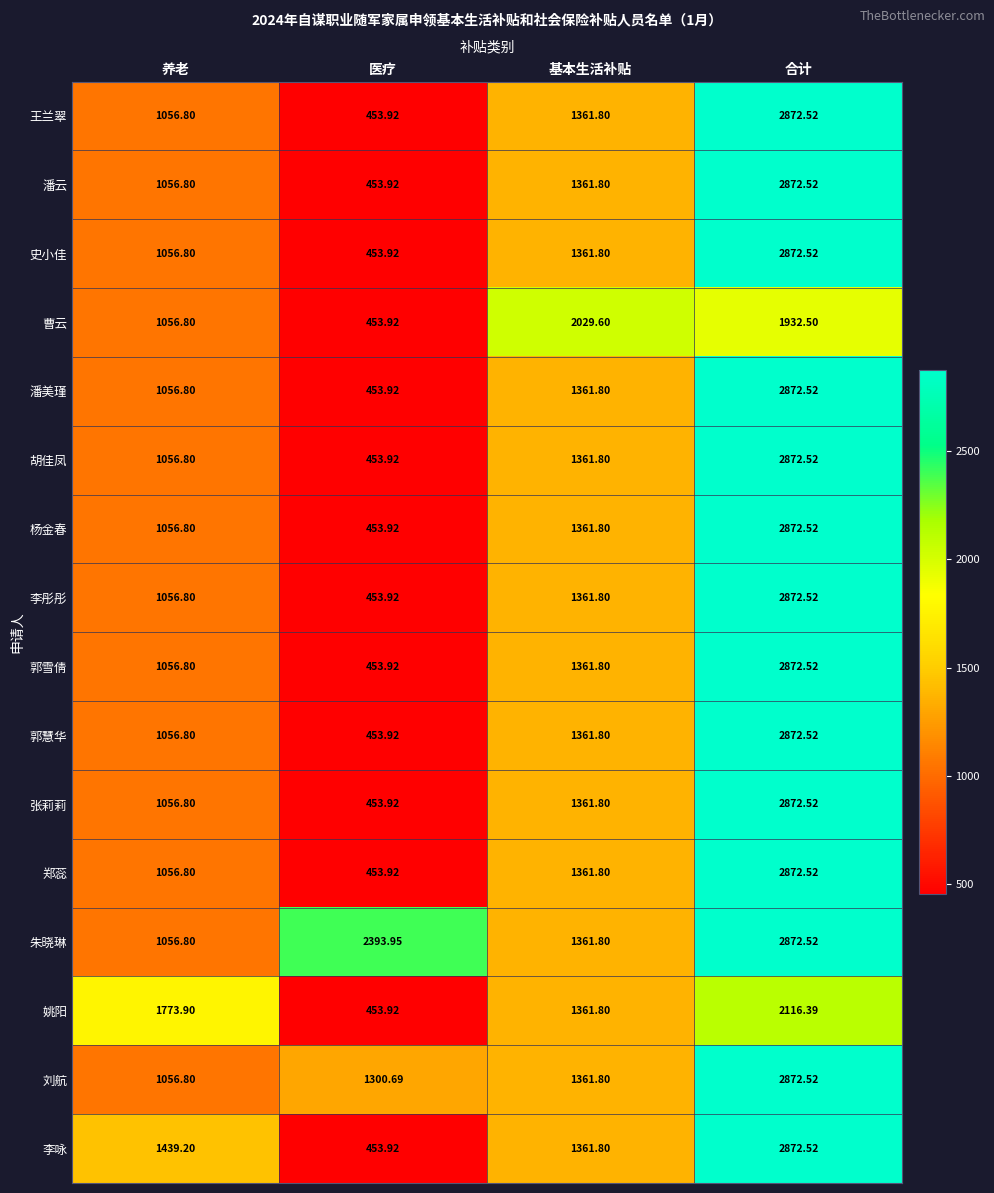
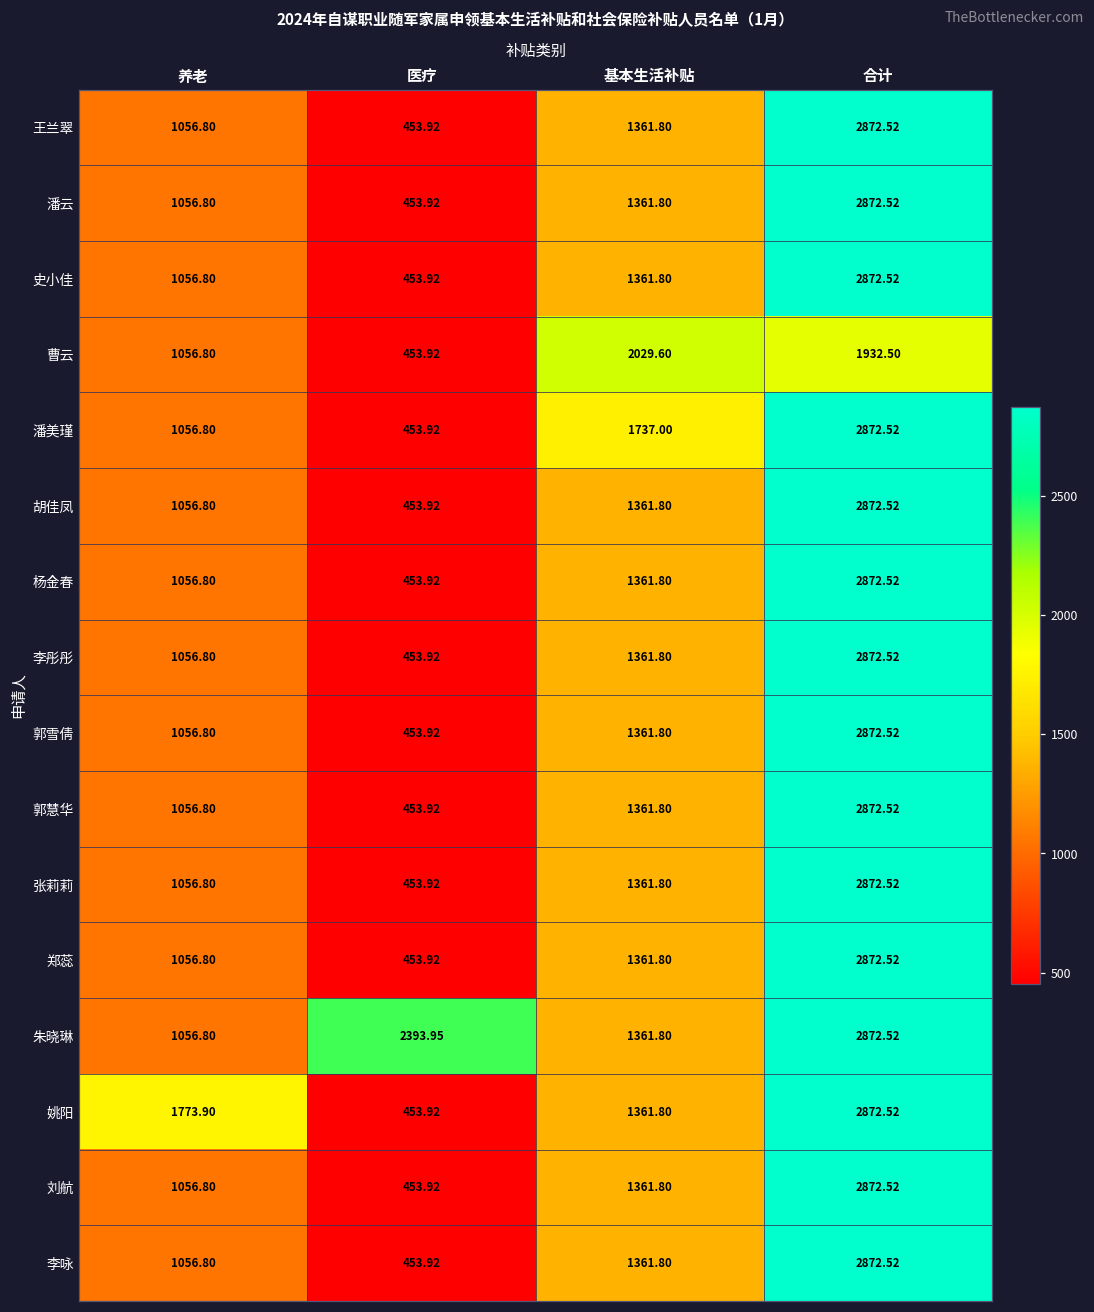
  {
    "王兰翠": {
      "养老": 1056.80,
      "医疗": 453.92,
      "基本生活补贴": 1361.80,
      "合计": 2872.52
    },
    "潘云": {
      "养老": 1056.80,
      "医疗": 453.92,
      "基本生活补贴": 1361.80,
      "合计": 2872.52
    },
    "史小佳": {
      "养老": 1056.80,
      "医疗": 453.92,
      "基本生活补贴": 1361.80,
      "合计": 2872.52
    },
    "曹云": {
      "养老": 1056.80,
      "医疗": 453.92,
      "基本生活补贴": 2029.60,
      "合计": 1932.50
    },
    "潘美瑾": {
      "养老": 1056.80,
      "医疗": 453.92,
-     "基本生活补贴": 1361.80,
+     "基本生活补贴": 1737.00,
      "合计": 2872.52
    },
    "胡佳凤": {
      "养老": 1056.80,
      "医疗": 453.92,
      "基本生活补贴": 1361.80,
      "合计": 2872.52
    },
    "杨金春": {
      "养老": 1056.80,
      "医疗": 453.92,
      "基本生活补贴": 1361.80,
      "合计": 2872.52
    },
    "李彤彤": {
      "养老": 1056.80,
      "医疗": 453.92,
      "基本生活补贴": 1361.80,
      "合计": 2872.52
    },
    "郭雪倩": {
      "养老": 1056.80,
      "医疗": 453.92,
      "基本生活补贴": 1361.80,
      "合计": 2872.52
    },
    "郭慧华": {
      "养老": 1056.80,
      "医疗": 453.92,
      "基本生活补贴": 1361.80,
      "合计": 2872.52
    },
    "张莉莉": {
      "养老": 1056.80,
      "医疗": 453.92,
      "基本生活补贴": 1361.80,
      "合计": 2872.52
    },
    "郑蕊": {
      "养老": 1056.80,
      "医疗": 453.92,
      "基本生活补贴": 1361.80,
      "合计": 2872.52
    },
    "朱晓琳": {
      "养老": 1056.80,
      "医疗": 2393.95,
      "基本生活补贴": 1361.80,
      "合计": 2872.52
    },
    "姚阳": {
      "养老": 1773.90,
      "医疗": 453.92,
      "基本生活补贴": 1361.80,
-     "合计": 2116.39
+     "合计": 2872.52
    },
    "刘航": {
      "养老": 1056.80,
-     "医疗": 1300.69,
+     "医疗": 453.92,
      "基本生活补贴": 1361.80,
      "合计": 2872.52
    },
    "李咏": {
-     "养老": 1439.20,
+     "养老": 1056.80,
      "医疗": 453.92,
      "基本生活补贴": 1361.80,
      "合计": 2872.52
    }
  }
